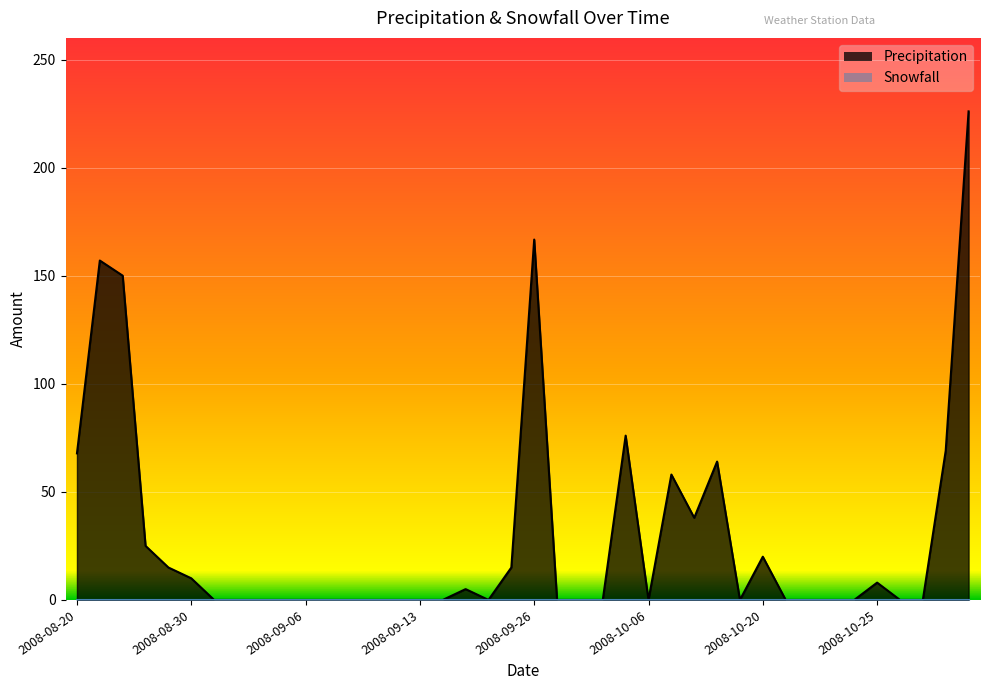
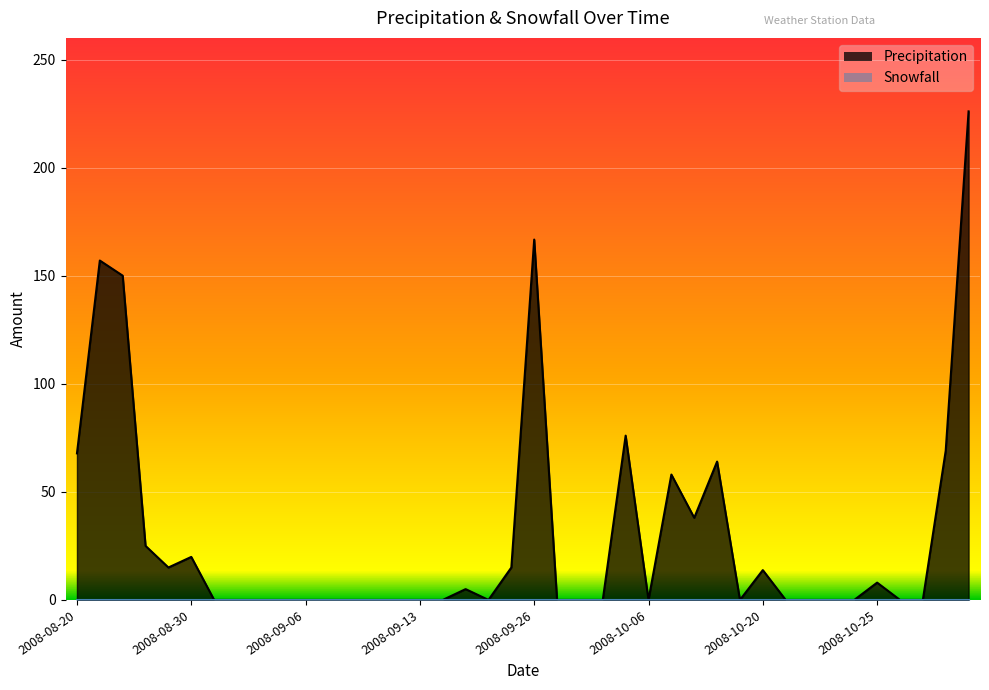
  {
    "Precipitation": {
      "2008-08-20": 68,
-     "2008-08-30": 10,
+     "2008-08-30": 20,
      "2008-09-26": 167,
-     "2008-10-20": 20,
+     "2008-10-20": 14,
      "2008-10-25": 8
    },
    "Snowfall": {
      "2008-08-20": 0,
      "2008-08-30": 0,
      "2008-09-26": 0,
      "2008-10-20": 0,
      "2008-10-25": 0
    }
  }
